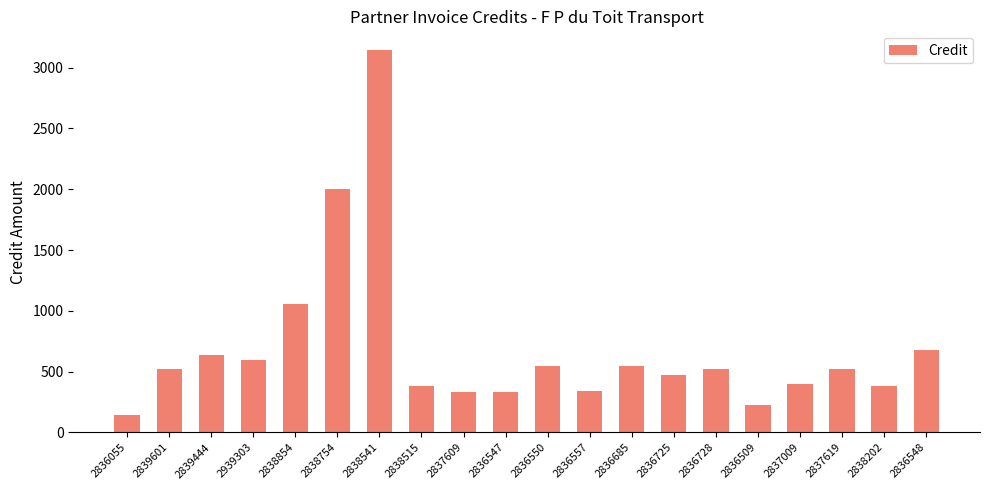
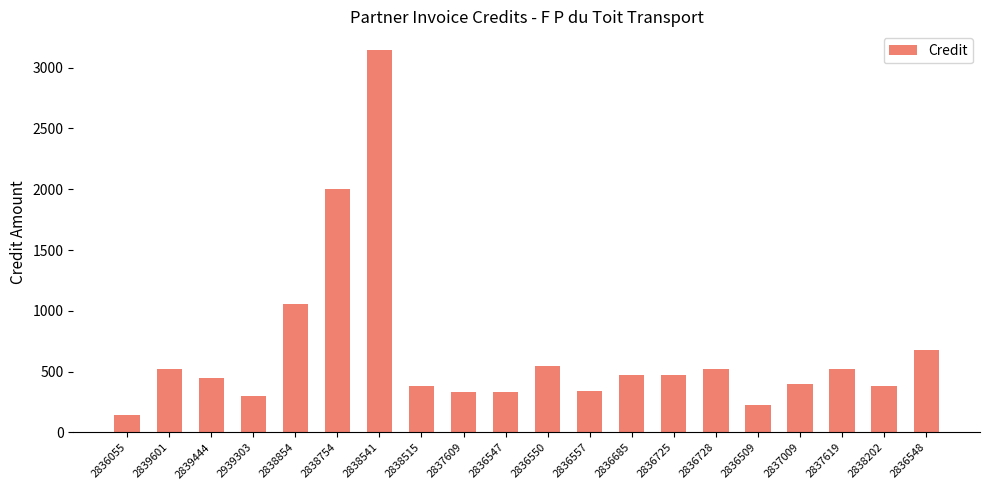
  {
    "2836055": 150,
    "2839601": 520,
-   "2839444": 640,
-   "2939303": 600,
+   "2839444": 450,
+   "2939303": 300,
    "2838854": 1050,
    "2838754": 2000,
    "2838541": 3140,
    "2838515": 380,
    "2837609": 340,
    "2836547": 330,
    "2836550": 540,
    "2836557": 340,
-   "2836685": 540,
+   "2836685": 470,
    "2836725": 480,
    "2836728": 520,
    "2836509": 230,
    "2837009": 400,
    "2837619": 520,
    "2838202": 380,
    "2836548": 680
  }
